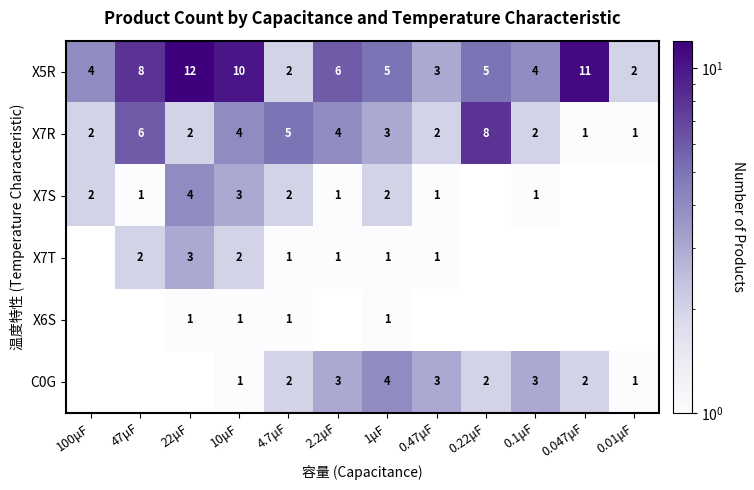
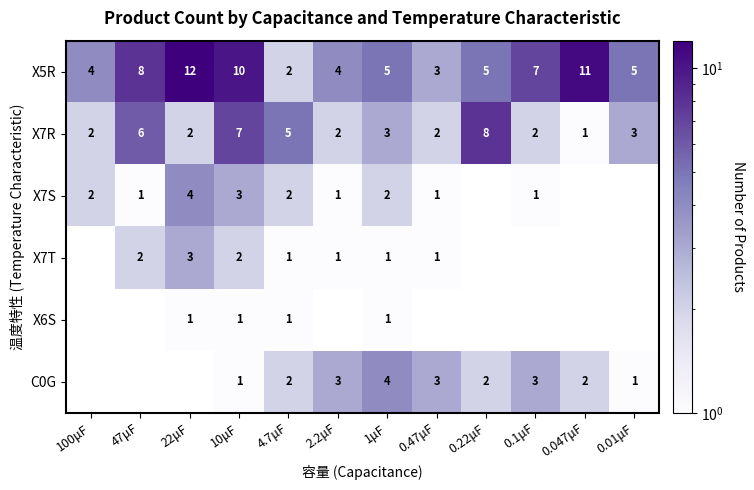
  {
    "X5R": {
      "100μF": 4,
      "47μF": 8,
      "22μF": 12,
      "10μF": 10,
      "4.7μF": 2,
-     "2.2μF": 6,
+     "2.2μF": 4,
      "1μF": 5,
      "0.47μF": 3,
      "0.22μF": 5,
-     "0.1μF": 4,
+     "0.1μF": 7,
      "0.047μF": 11,
-     "0.01μF": 2
+     "0.01μF": 5
    },
    "X7R": {
      "100μF": 2,
      "47μF": 6,
      "22μF": 2,
-     "10μF": 4,
+     "10μF": 7,
      "4.7μF": 5,
-     "2.2μF": 4,
+     "2.2μF": 2,
      "1μF": 3,
      "0.47μF": 2,
      "0.22μF": 8,
      "0.1μF": 2,
      "0.047μF": 1,
-     "0.01μF": 1
+     "0.01μF": 3
    },
    "X7S": {
      "100μF": 2,
      "47μF": 1,
      "22μF": 4,
      "10μF": 3,
      "4.7μF": 2,
      "2.2μF": 1,
      "1μF": 2,
      "0.47μF": 1,
      "0.1μF": 1
    },
    "X7T": {
      "47μF": 2,
      "22μF": 3,
      "10μF": 2,
      "4.7μF": 1,
      "2.2μF": 1,
      "1μF": 1,
      "0.47μF": 1
    },
    "X6S": {
      "22μF": 1,
      "10μF": 1,
      "4.7μF": 1,
      "1μF": 1
    },
    "C0G": {
      "10μF": 1,
      "4.7μF": 2,
      "2.2μF": 3,
      "1μF": 4,
      "0.47μF": 3,
      "0.22μF": 2,
      "0.1μF": 3,
      "0.047μF": 2,
      "0.01μF": 1
    }
  }
